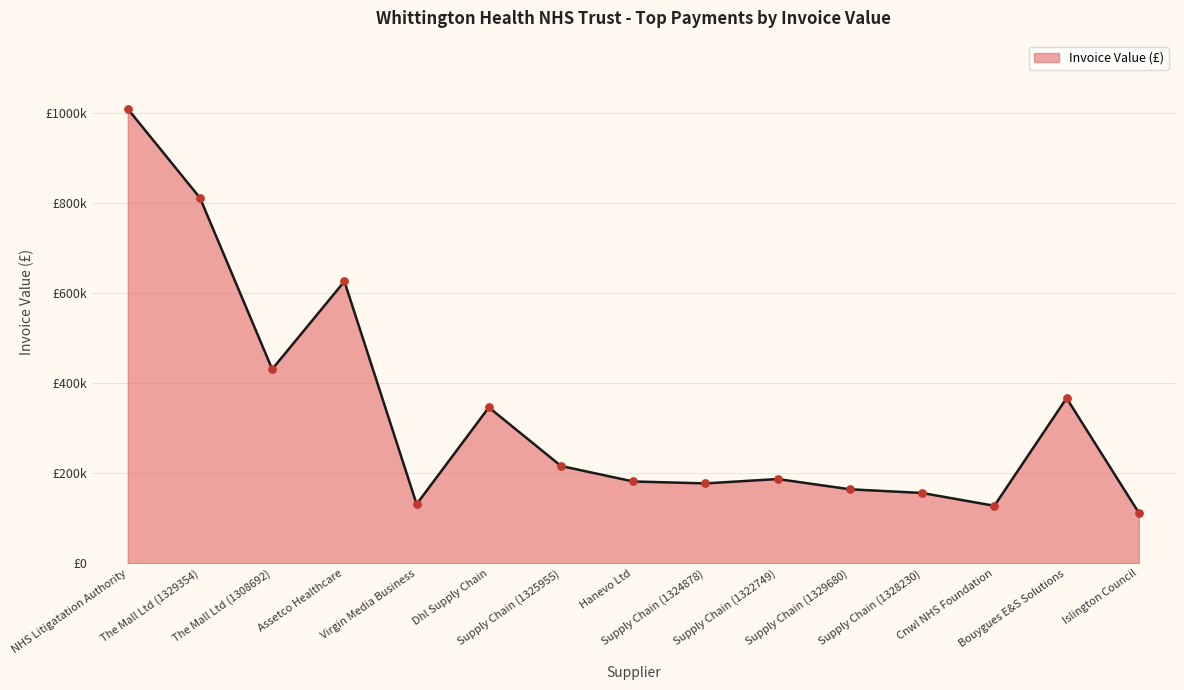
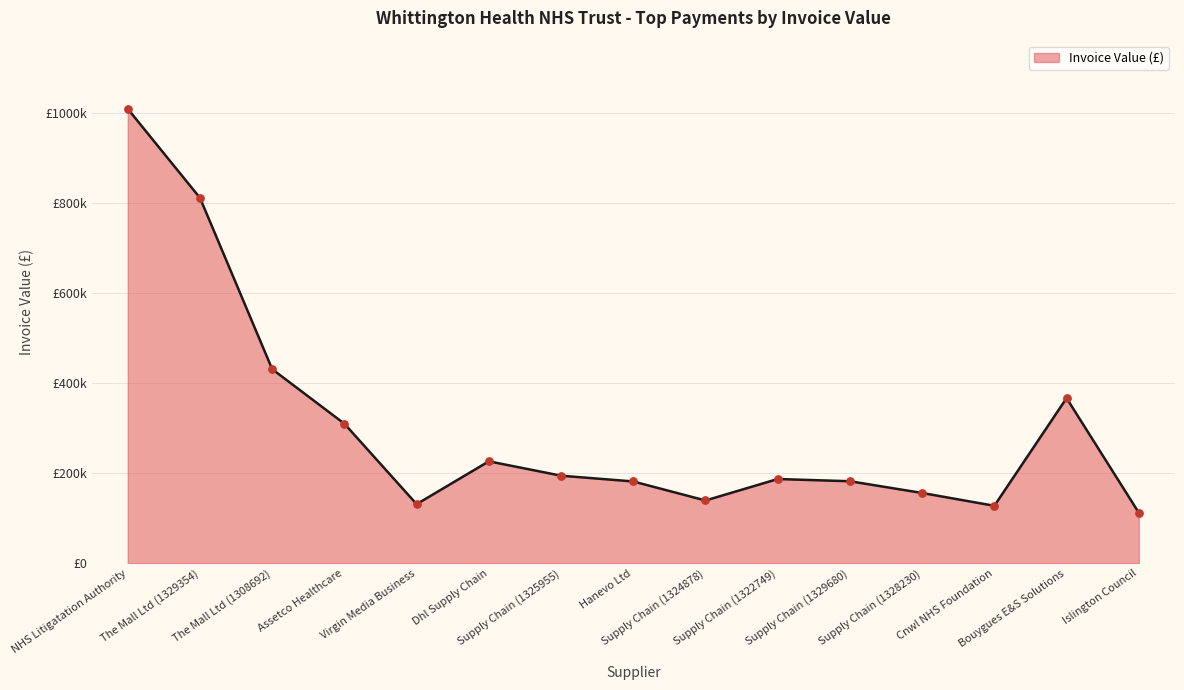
  {
    "NHS Litigatation Authority": "£1010000",
    "The Mall Ltd (1329354)": "£810000",
    "The Mall Ltd (1308692)": "£430000",
-   "Assetco Healthcare": "£630000",
+   "Assetco Healthcare": "£310000",
    "Virgin Media Business": "£130000",
-   "Dhl Supply Chain": "£350000",
-   "Supply Chain (1325955)": "£220000",
+   "Dhl Supply Chain": "£230000",
+   "Supply Chain (1325955)": "£190000",
    "Hanevo Ltd": "£180000",
-   "Supply Chain (1324878)": "£180000",
+   "Supply Chain (1324878)": "£140000",
    "Supply Chain (1322749)": "£190000",
-   "Supply Chain (1329680)": "£160000",
+   "Supply Chain (1329680)": "£180000",
    "Supply Chain (1328230)": "£160000",
    "Cnwl NHS Foundation": "£130000",
    "Bouygues E&S Solutions": "£370000",
    "Islington Council": "£110000"
  }
